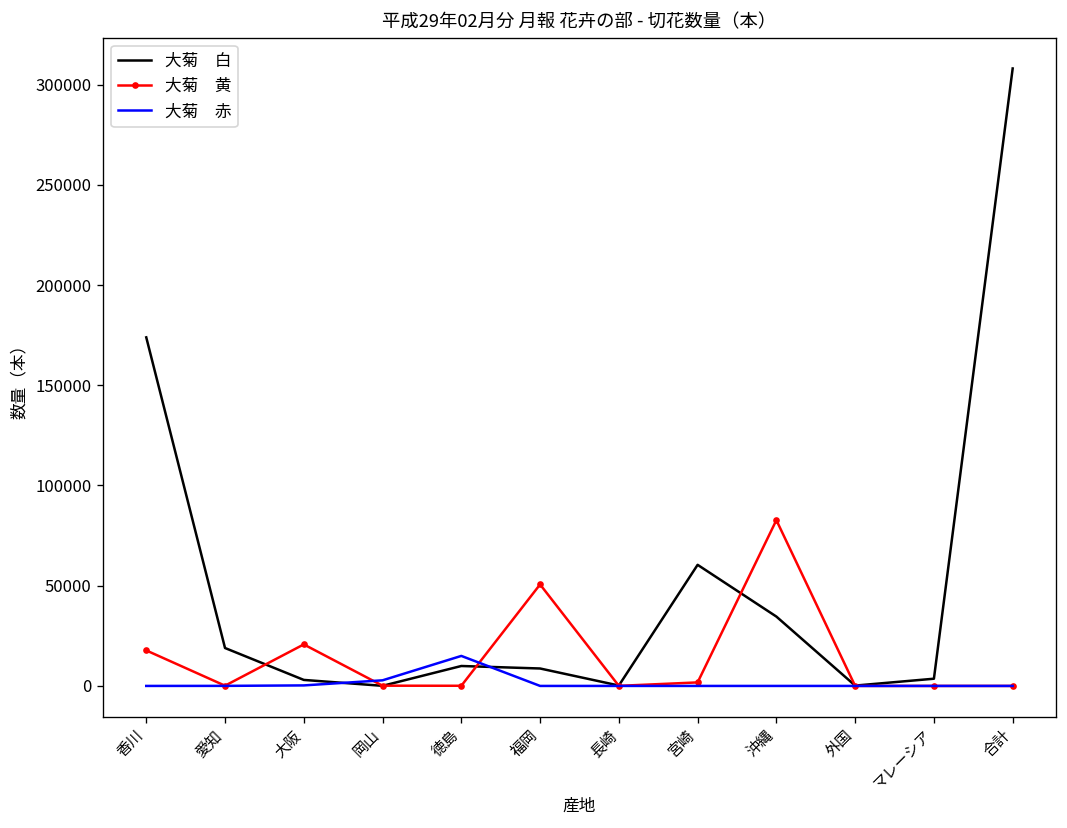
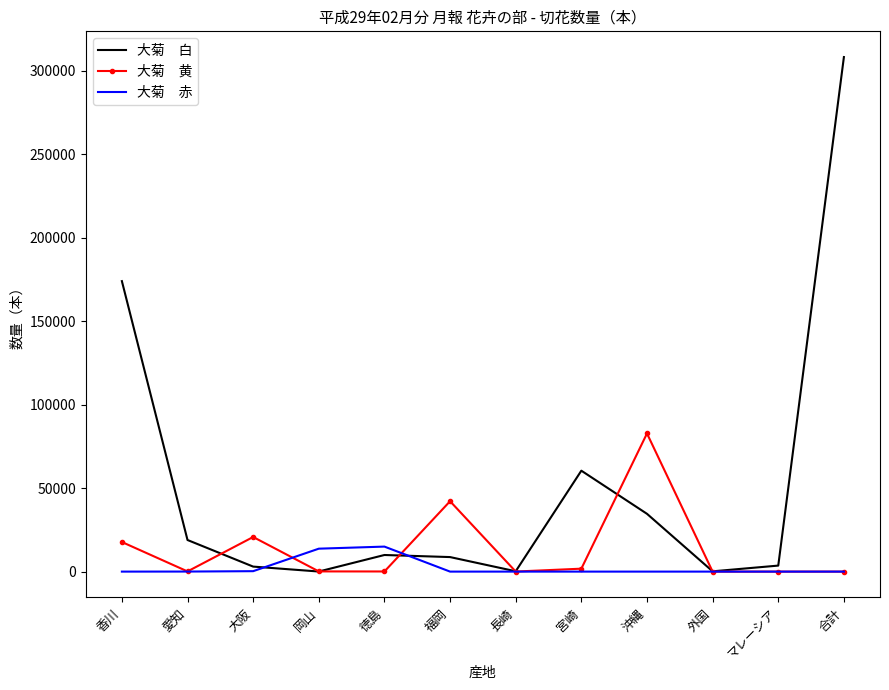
  {
    "大菊 白": {
      "香川": 174000,
      "愛知": 19000,
      "大阪": 3000,
      "徳島": 10000,
      "福岡": 9000,
      "宮崎": 60000,
      "沖縄": 35000,
      "マレーシア": 4000,
      "合計": 308000
    },
    "大菊 黄": {
      "香川": 18000,
      "大阪": 21000,
      "徳島": 0,
-     "福岡": 51000,
+     "福岡": 42000,
      "宮崎": 2000,
      "沖縄": 83000
    },
    "大菊 赤": {
      "香川": 0,
      "大阪": 0,
-     "岡山": 3000,
+     "岡山": 14000,
      "徳島": 15000,
      "福岡": 0,
      "宮崎": 0,
      "沖縄": 0
    }
  }
